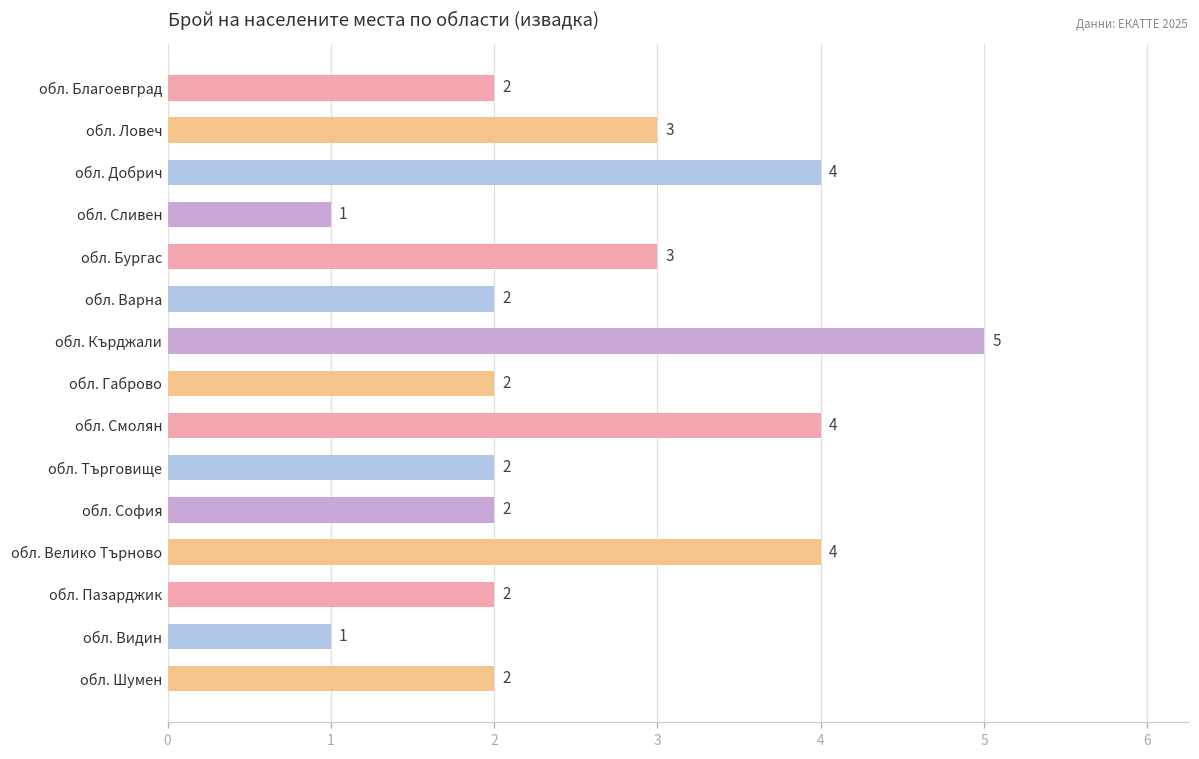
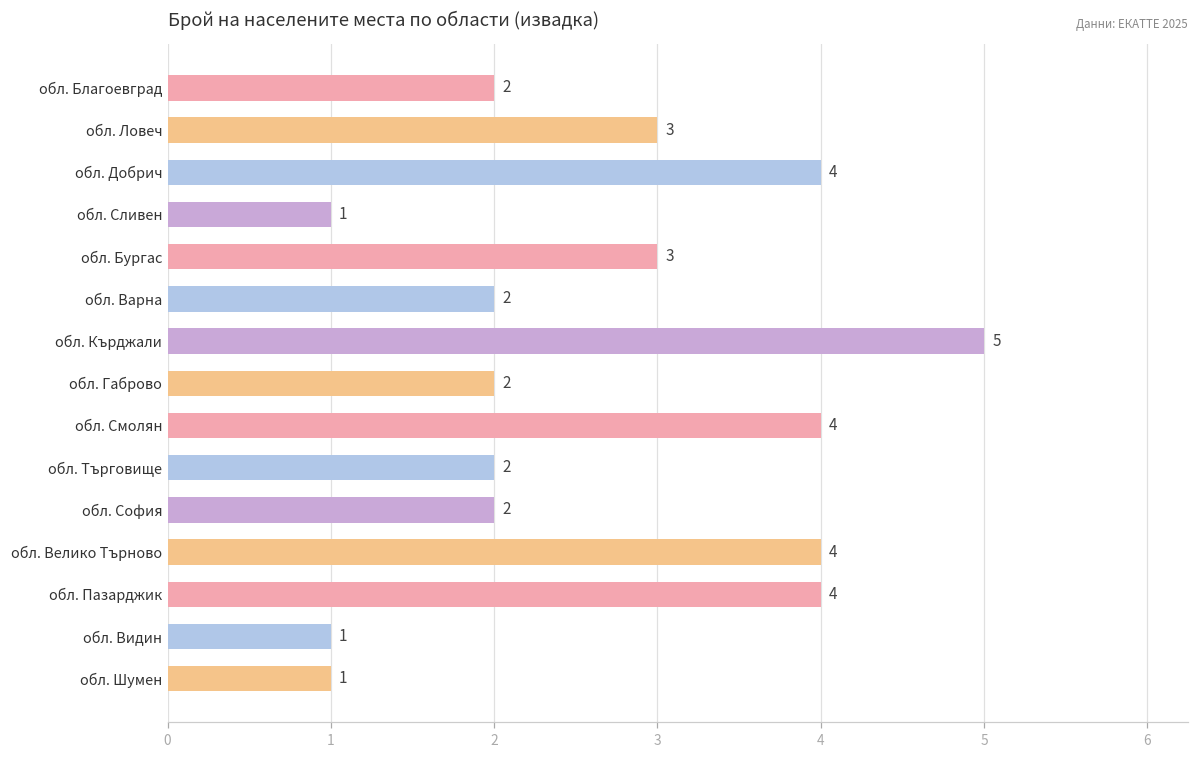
  {
    "обл. Благоевград": 2,
    "обл. Ловеч": 3,
    "обл. Добрич": 4,
    "обл. Сливен": 1,
    "обл. Бургас": 3,
    "обл. Варна": 2,
    "обл. Кърджали": 5,
    "обл. Габрово": 2,
    "обл. Смолян": 4,
    "обл. Търговище": 2,
    "обл. София": 2,
    "обл. Велико Търново": 4,
-   "обл. Пазарджик": 2,
+   "обл. Пазарджик": 4,
    "обл. Видин": 1,
-   "обл. Шумен": 2
+   "обл. Шумен": 1
  }
